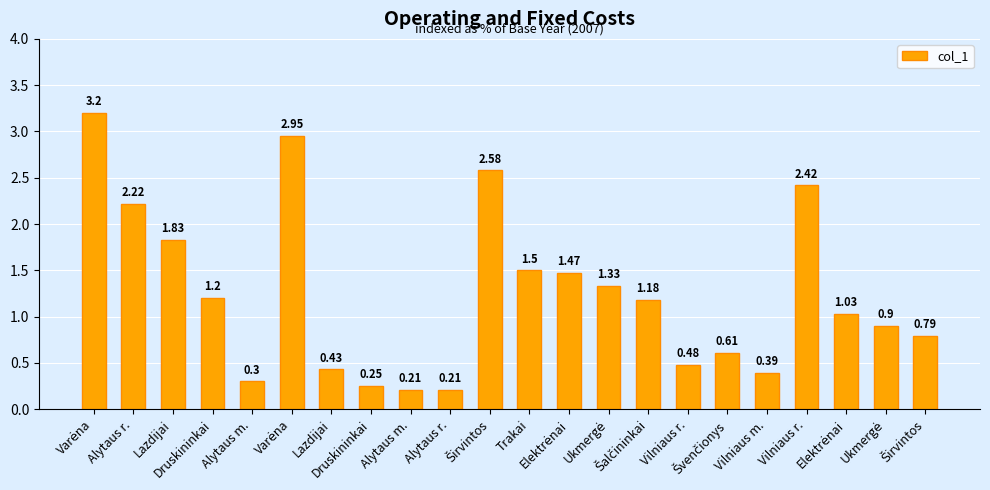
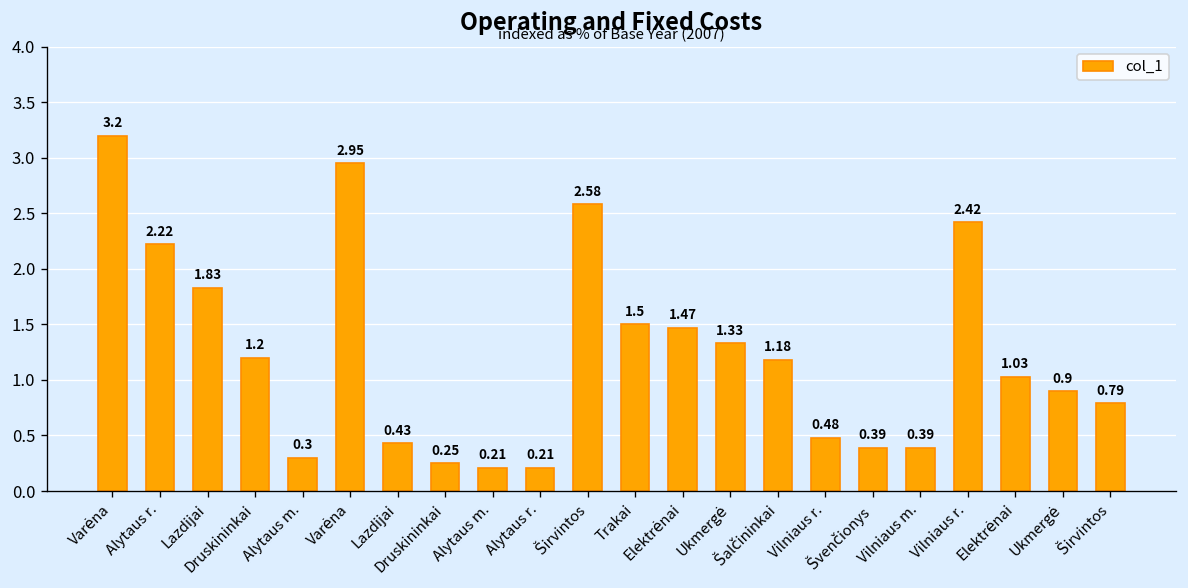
  {
    "Trakai": 1.5,
    "Šalčininkai": 1.18,
-   "Švenčionys": 0.61,
+   "Švenčionys": 0.39,
    "Vilniaus m.": 0.39
  }
